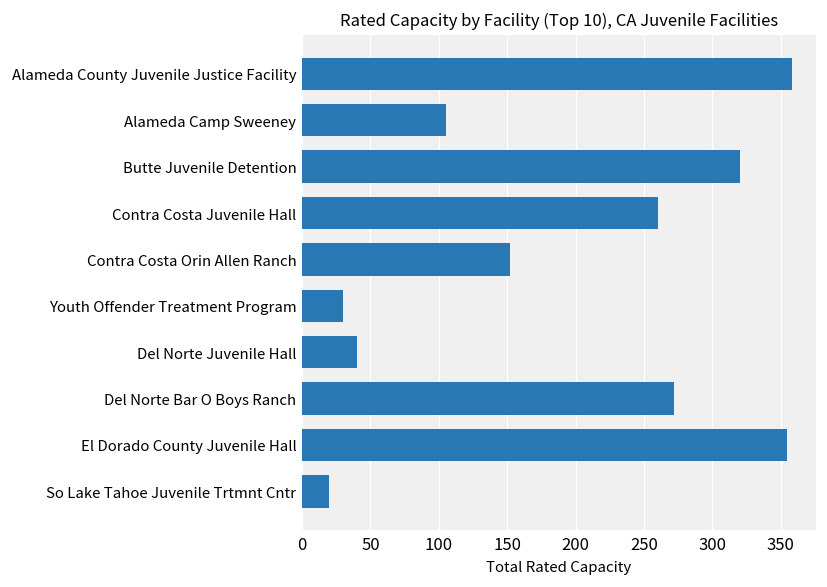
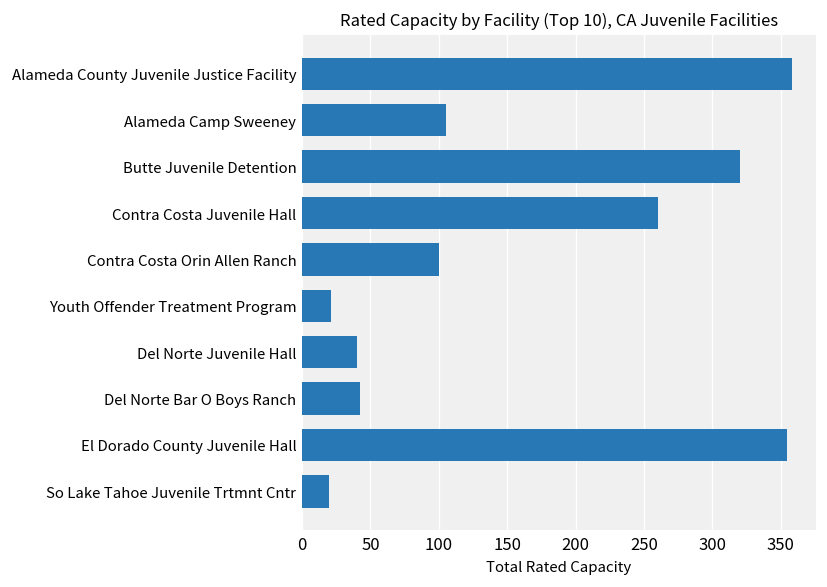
  {
    "Alameda County Juvenile Justice Facility": 358,
    "Alameda Camp Sweeney": 105,
    "Butte Juvenile Detention": 320,
    "Contra Costa Juvenile Hall": 260,
-   "Contra Costa Orin Allen Ranch": 152,
-   "Youth Offender Treatment Program": 30,
+   "Contra Costa Orin Allen Ranch": 100,
+   "Youth Offender Treatment Program": 21,
    "Del Norte Juvenile Hall": 40,
-   "Del Norte Bar O Boys Ranch": 272,
+   "Del Norte Bar O Boys Ranch": 42,
    "El Dorado County Juvenile Hall": 355,
    "So Lake Tahoe Juvenile Trtmnt Cntr": 20
  }
